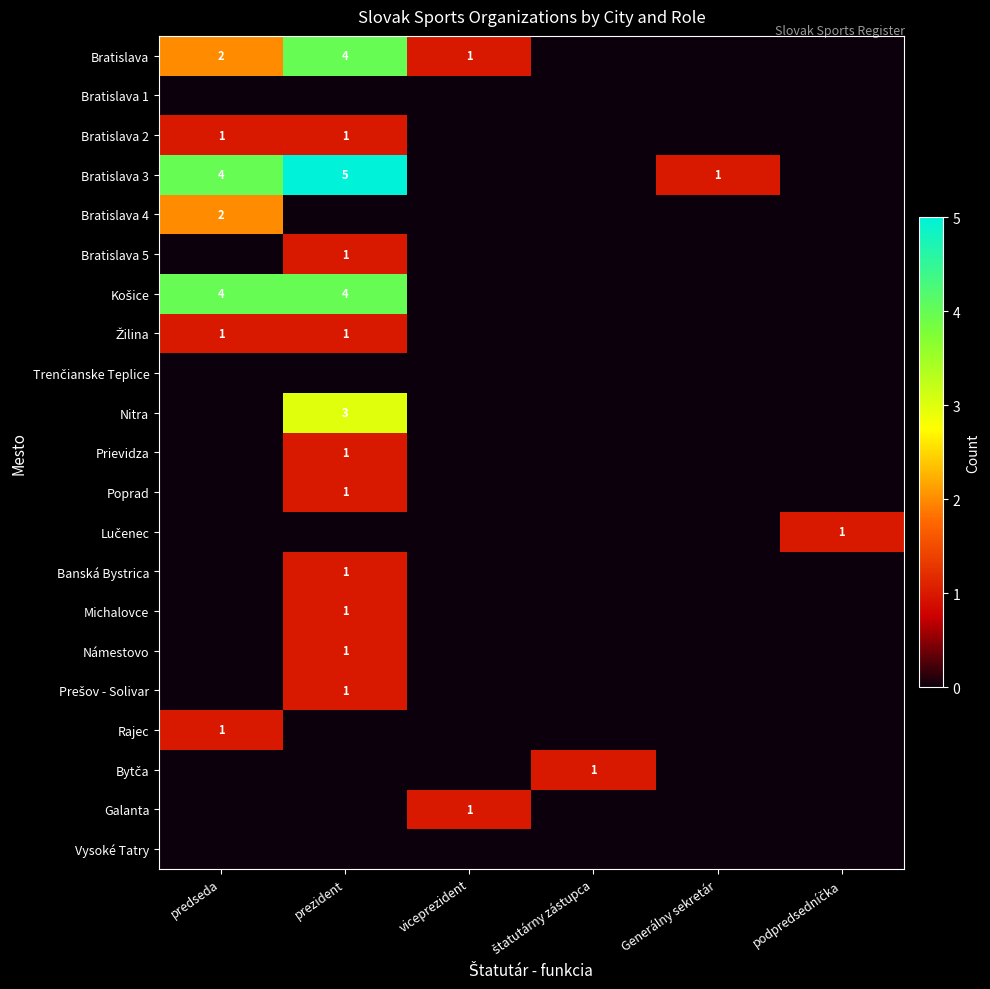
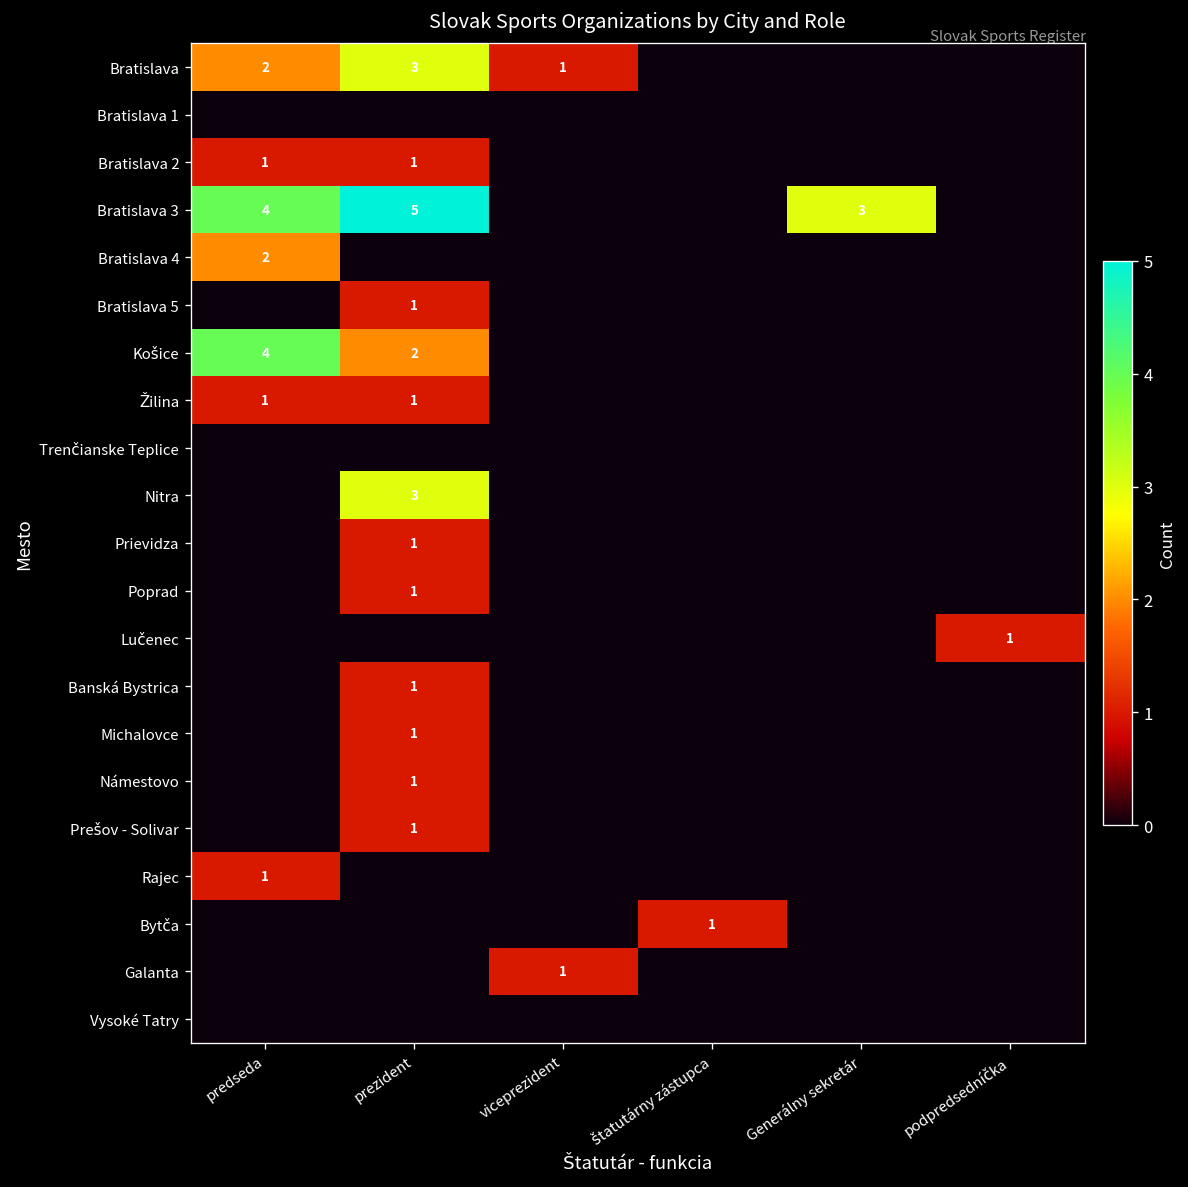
  {
    "Bratislava": {
      "predseda": 2,
-     "prezident": 4,
+     "prezident": 3,
      "viceprezident": 1
    },
    "Bratislava 2": {
      "predseda": 1,
      "prezident": 1
    },
    "Bratislava 3": {
      "predseda": 4,
      "prezident": 5,
-     "Generálny sekretár": 1
+     "Generálny sekretár": 3
    },
    "Bratislava 4": {
      "predseda": 2
    },
    "Bratislava 5": {
      "prezident": 1
    },
    "Košice": {
      "predseda": 4,
-     "prezident": 4
+     "prezident": 2
    },
    "Žilina": {
      "predseda": 1,
      "prezident": 1
    },
    "Nitra": {
      "prezident": 3
    },
    "Prievidza": {
      "prezident": 1
    },
    "Poprad": {
      "prezident": 1
    },
    "Lučenec": {
      "podpredsedníčka": 1
    },
    "Banská Bystrica": {
      "prezident": 1
    },
    "Michalovce": {
      "prezident": 1
    },
    "Námestovo": {
      "prezident": 1
    },
    "Prešov - Solivar": {
      "prezident": 1
    },
    "Rajec": {
      "predseda": 1
    },
    "Bytča": {
      "štatutárny zástupca": 1
    },
    "Galanta": {
      "viceprezident": 1
    }
  }
